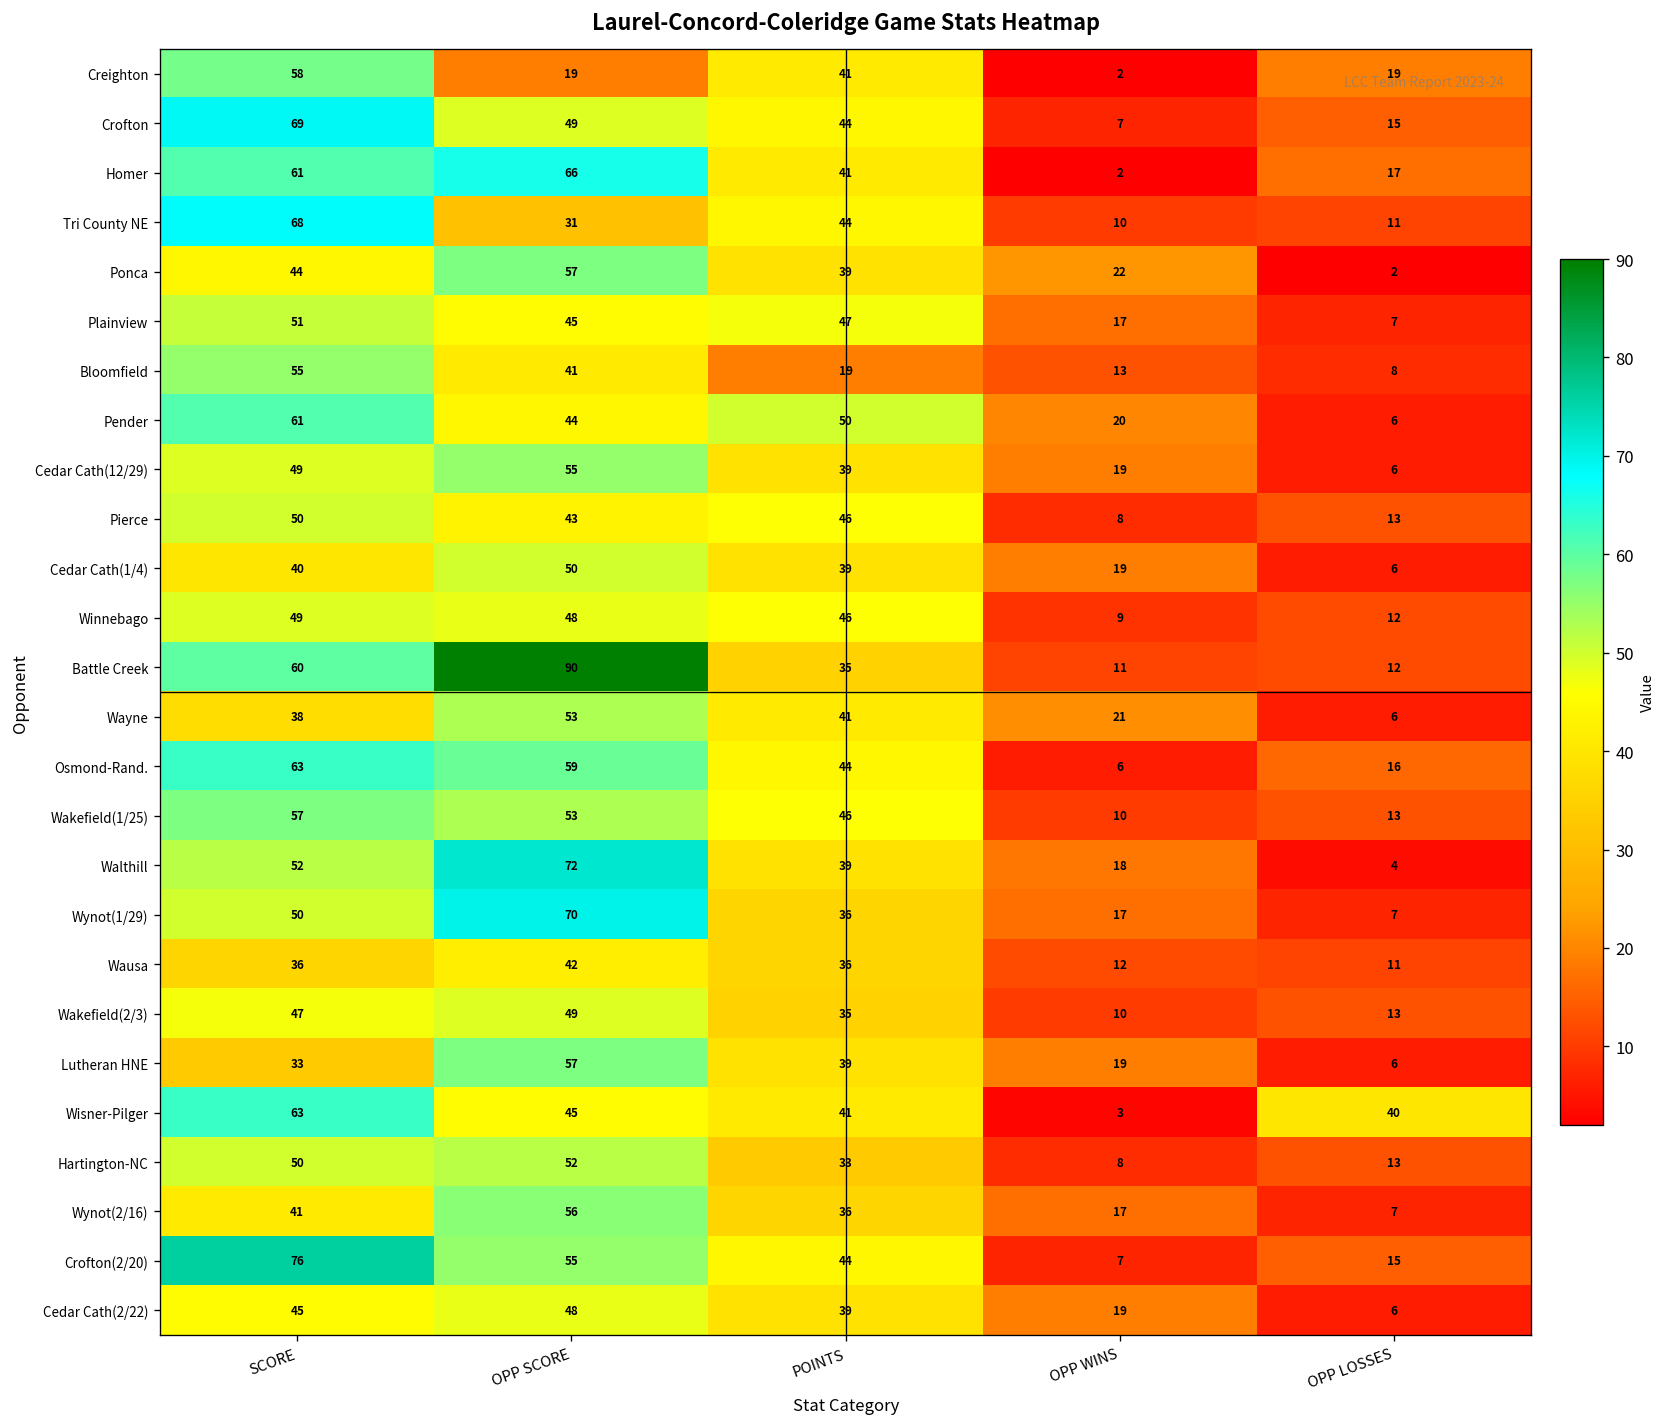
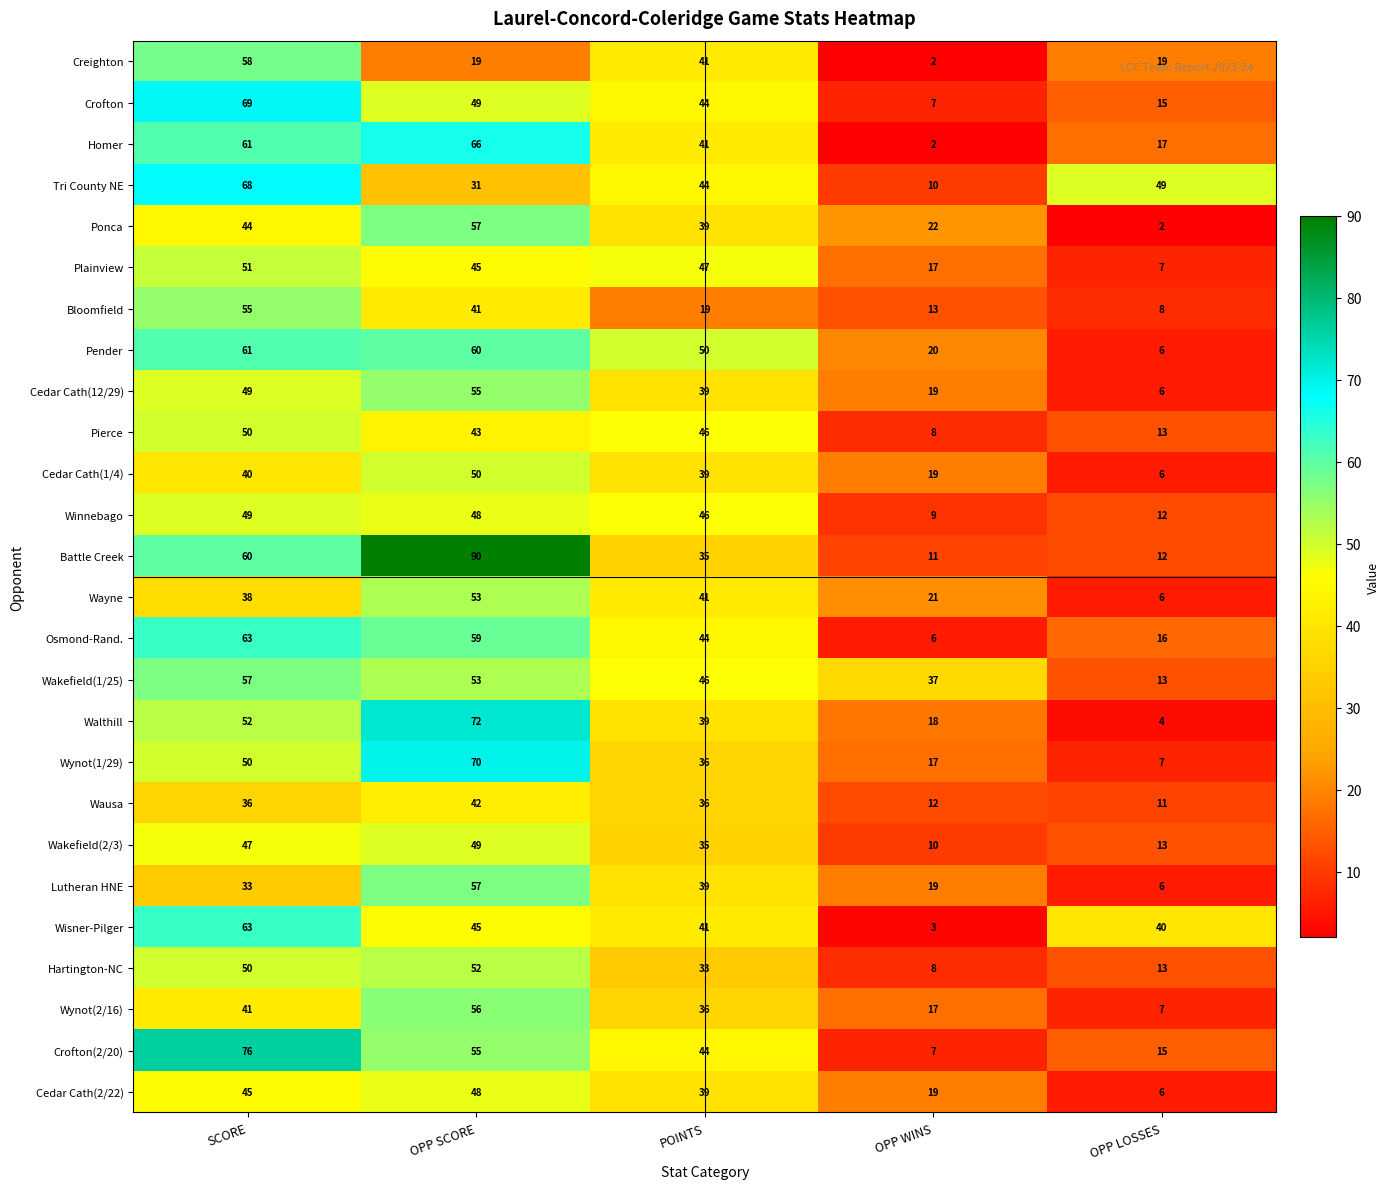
  {
    "Creighton": {
      "SCORE": 58,
      "OPP SCORE": 19,
      "POINTS": 41,
      "OPP WINS": 2
    },
    "Crofton": {
      "SCORE": 69,
      "OPP SCORE": 49,
      "POINTS": 44,
      "OPP WINS": 7,
      "OPP LOSSES": 15
    },
    "Homer": {
      "SCORE": 61,
      "OPP SCORE": 66,
      "POINTS": 41,
      "OPP WINS": 2,
      "OPP LOSSES": 17
    },
    "Tri County NE": {
      "SCORE": 68,
      "OPP SCORE": 31,
      "POINTS": 44,
      "OPP WINS": 10,
-     "OPP LOSSES": 11
+     "OPP LOSSES": 49
    },
    "Ponca": {
      "SCORE": 44,
      "OPP SCORE": 57,
      "POINTS": 39,
      "OPP WINS": 22,
      "OPP LOSSES": 2
    },
    "Plainview": {
      "SCORE": 51,
      "OPP SCORE": 45,
      "POINTS": 47,
      "OPP WINS": 17,
      "OPP LOSSES": 7
    },
    "Bloomfield": {
      "SCORE": 55,
      "OPP SCORE": 41,
      "POINTS": 19,
      "OPP WINS": 13,
      "OPP LOSSES": 8
    },
    "Pender": {
      "SCORE": 61,
-     "OPP SCORE": 44,
+     "OPP SCORE": 60,
      "POINTS": 50,
      "OPP WINS": 20,
      "OPP LOSSES": 6
    },
    "Cedar Cath(12/29)": {
      "SCORE": 49,
      "OPP SCORE": 55,
      "POINTS": 39,
      "OPP WINS": 19,
      "OPP LOSSES": 6
    },
    "Pierce": {
      "SCORE": 50,
      "OPP SCORE": 43,
      "POINTS": 46,
      "OPP WINS": 8,
      "OPP LOSSES": 13
    },
    "Cedar Cath(1/4)": {
      "SCORE": 40,
      "OPP SCORE": 50,
      "POINTS": 39,
      "OPP WINS": 19,
      "OPP LOSSES": 6
    },
    "Winnebago": {
      "SCORE": 49,
      "OPP SCORE": 48,
      "POINTS": 46,
      "OPP WINS": 9,
      "OPP LOSSES": 12
    },
    "Battle Creek": {
      "SCORE": 60,
      "OPP SCORE": 90,
      "POINTS": 35,
      "OPP WINS": 11,
      "OPP LOSSES": 12
    },
    "Wayne": {
      "SCORE": 38,
      "OPP SCORE": 53,
      "POINTS": 41,
      "OPP WINS": 21,
      "OPP LOSSES": 6
    },
    "Osmond-Rand.": {
      "SCORE": 63,
      "OPP SCORE": 59,
      "POINTS": 44,
      "OPP WINS": 6,
      "OPP LOSSES": 16
    },
    "Wakefield(1/25)": {
      "SCORE": 57,
      "OPP SCORE": 53,
      "POINTS": 46,
-     "OPP WINS": 10,
+     "OPP WINS": 37,
      "OPP LOSSES": 13
    },
    "Walthill": {
      "SCORE": 52,
      "OPP SCORE": 72,
      "POINTS": 39,
      "OPP WINS": 18,
      "OPP LOSSES": 4
    },
    "Wynot(1/29)": {
      "SCORE": 50,
      "OPP SCORE": 70,
      "POINTS": 36,
      "OPP WINS": 17,
      "OPP LOSSES": 7
    },
    "Wausa": {
      "SCORE": 36,
      "OPP SCORE": 42,
      "POINTS": 36,
      "OPP WINS": 12,
      "OPP LOSSES": 11
    },
    "Wakefield(2/3)": {
      "SCORE": 47,
      "OPP SCORE": 49,
      "POINTS": 35,
      "OPP WINS": 10,
      "OPP LOSSES": 13
    },
    "Lutheran HNE": {
      "SCORE": 33,
      "OPP SCORE": 57,
      "POINTS": 39,
      "OPP WINS": 19,
      "OPP LOSSES": 6
    },
    "Wisner-Pilger": {
      "SCORE": 63,
      "OPP SCORE": 45,
      "POINTS": 41,
      "OPP WINS": 3,
      "OPP LOSSES": 40
    },
    "Hartington-NC": {
      "SCORE": 50,
      "OPP SCORE": 52,
      "POINTS": 33,
      "OPP WINS": 8,
      "OPP LOSSES": 13
    },
    "Wynot(2/16)": {
      "SCORE": 41,
      "OPP SCORE": 56,
      "POINTS": 36,
      "OPP WINS": 17,
      "OPP LOSSES": 7
    },
    "Crofton(2/20)": {
      "SCORE": 76,
      "OPP SCORE": 55,
      "POINTS": 44,
      "OPP WINS": 7,
      "OPP LOSSES": 15
    },
    "Cedar Cath(2/22)": {
      "SCORE": 45,
      "OPP SCORE": 48,
      "POINTS": 39,
      "OPP WINS": 19,
      "OPP LOSSES": 6
    }
  }
